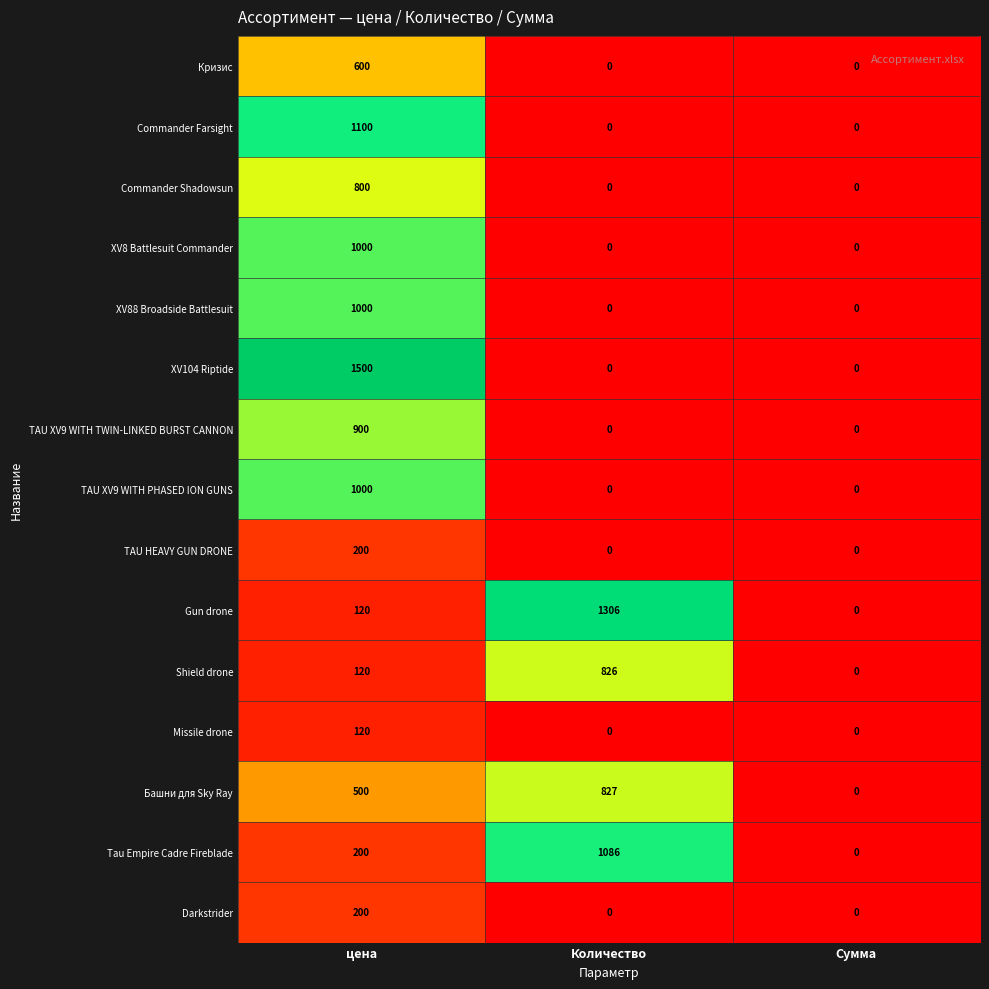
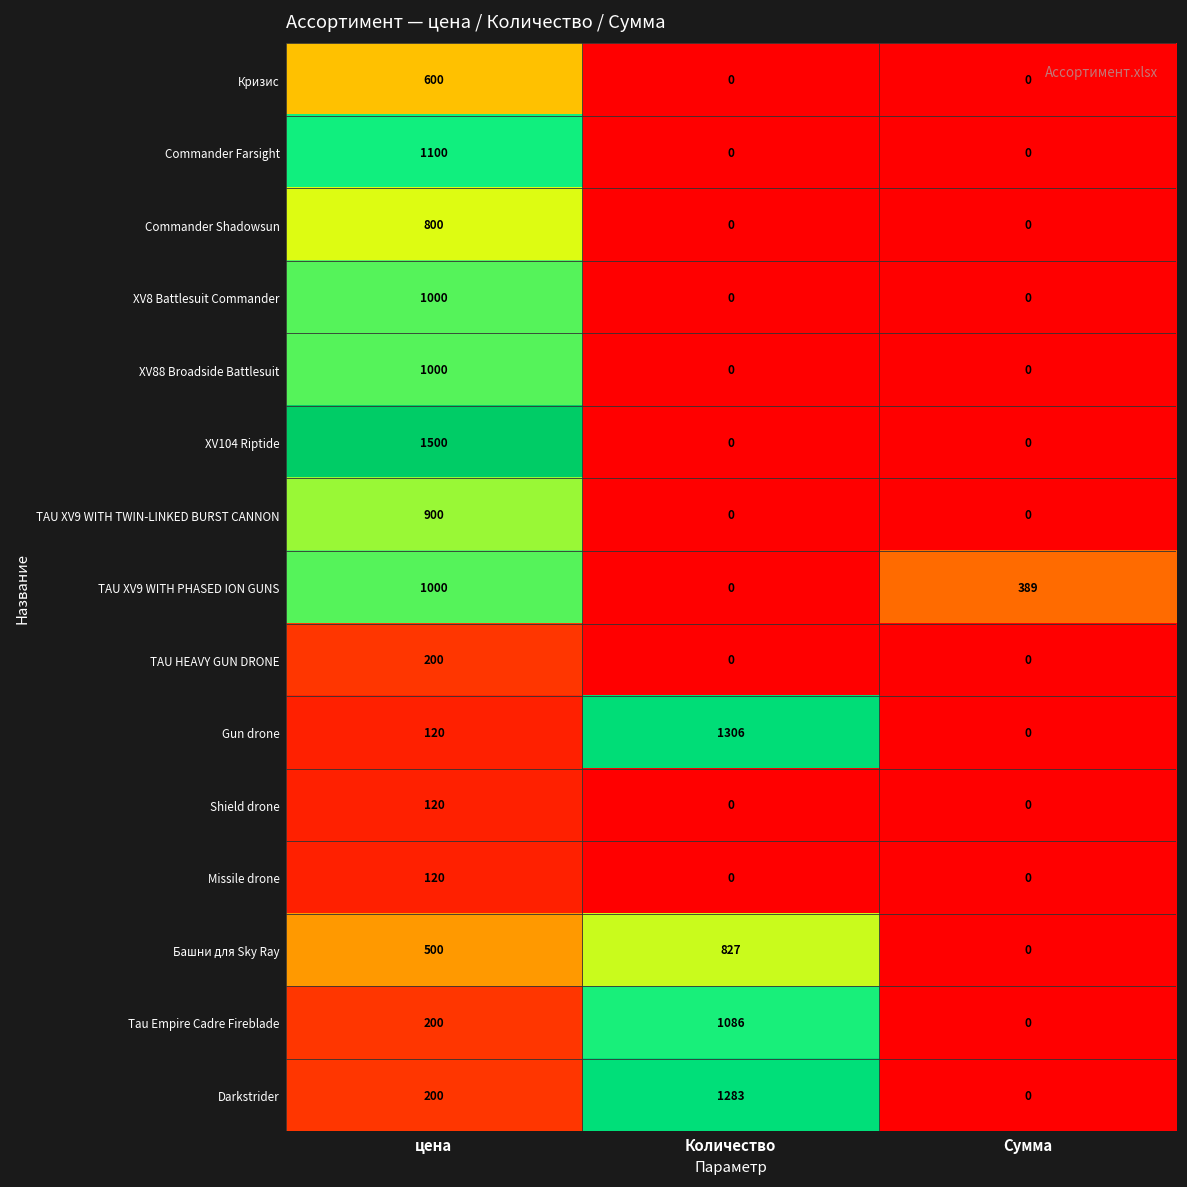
  {
    "Кризис": {
      "цена": 600,
      "Количество": 0
    },
    "Commander Farsight": {
      "цена": 1100,
      "Количество": 0,
      "Сумма": 0
    },
    "Commander Shadowsun": {
      "цена": 800,
      "Количество": 0,
      "Сумма": 0
    },
    "XV8 Battlesuit Commander": {
      "цена": 1000,
      "Количество": 0,
      "Сумма": 0
    },
    "XV88 Broadside Battlesuit": {
      "цена": 1000,
      "Количество": 0,
      "Сумма": 0
    },
    "XV104 Riptide": {
      "цена": 1500,
      "Количество": 0,
      "Сумма": 0
    },
    "TAU XV9 WITH TWIN-LINKED BURST CANNON": {
      "цена": 900,
      "Количество": 0,
      "Сумма": 0
    },
    "TAU XV9 WITH PHASED ION GUNS": {
      "цена": 1000,
      "Количество": 0,
-     "Сумма": 0
+     "Сумма": 389
    },
    "TAU HEAVY GUN DRONE": {
      "цена": 200,
      "Количество": 0,
      "Сумма": 0
    },
    "Gun drone": {
      "цена": 120,
      "Количество": 1306,
      "Сумма": 0
    },
    "Shield drone": {
      "цена": 120,
-     "Количество": 826,
+     "Количество": 0,
      "Сумма": 0
    },
    "Missile drone": {
      "цена": 120,
      "Количество": 0,
      "Сумма": 0
    },
    "Башни для Sky Ray": {
      "цена": 500,
      "Количество": 827,
      "Сумма": 0
    },
    "Tau Empire Cadre Fireblade": {
      "цена": 200,
      "Количество": 1086,
      "Сумма": 0
    },
    "Darkstrider": {
      "цена": 200,
-     "Количество": 0,
+     "Количество": 1283,
      "Сумма": 0
    }
  }
